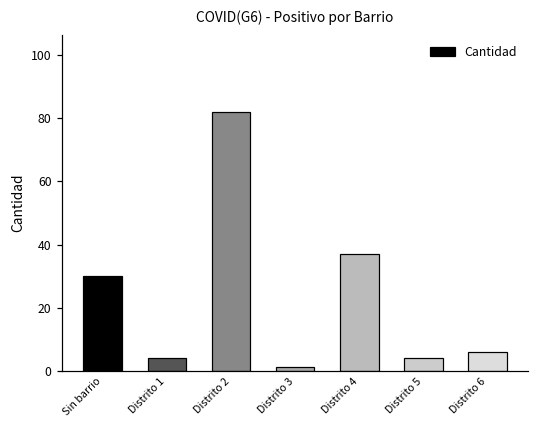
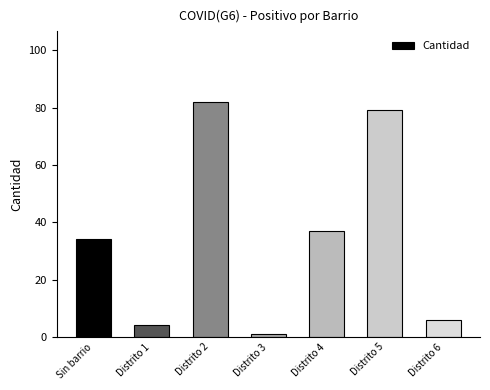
  {
-   "Sin barrio": 30,
+   "Sin barrio": 34,
    "Distrito 1": 4,
    "Distrito 2": 82,
    "Distrito 3": 1,
    "Distrito 4": 37,
-   "Distrito 5": 4,
+   "Distrito 5": 79,
    "Distrito 6": 6
  }
